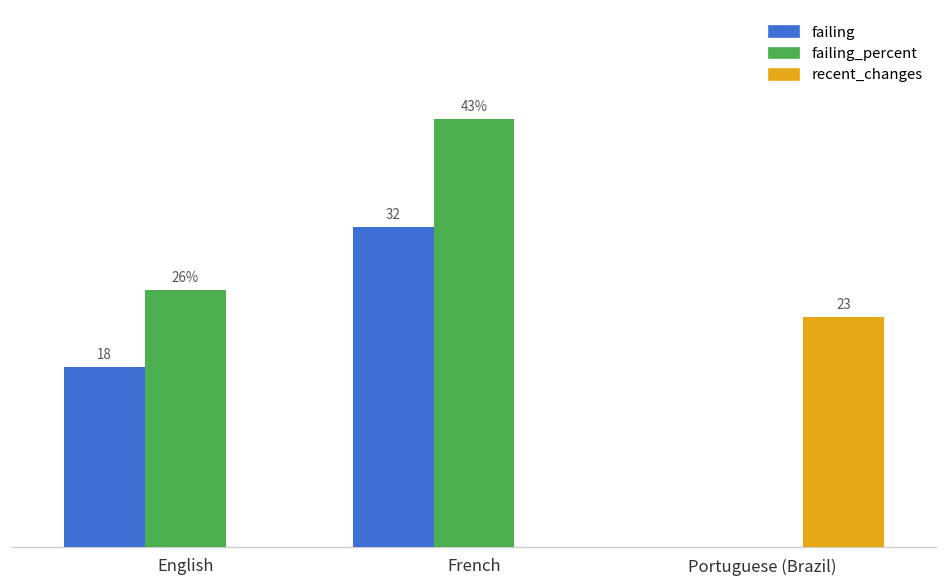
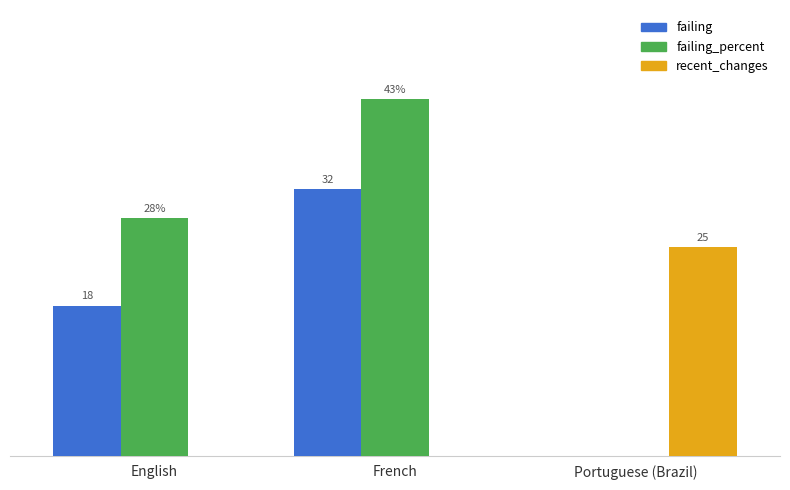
  {
    "failing": {
      "English": "18",
      "French": "32"
    },
    "failing_percent": {
-     "English": "26%",
+     "English": "28%",
      "French": "43%"
    },
    "recent_changes": {
-     "Portuguese (Brazil)": "23"
+     "Portuguese (Brazil)": "25"
    }
  }
